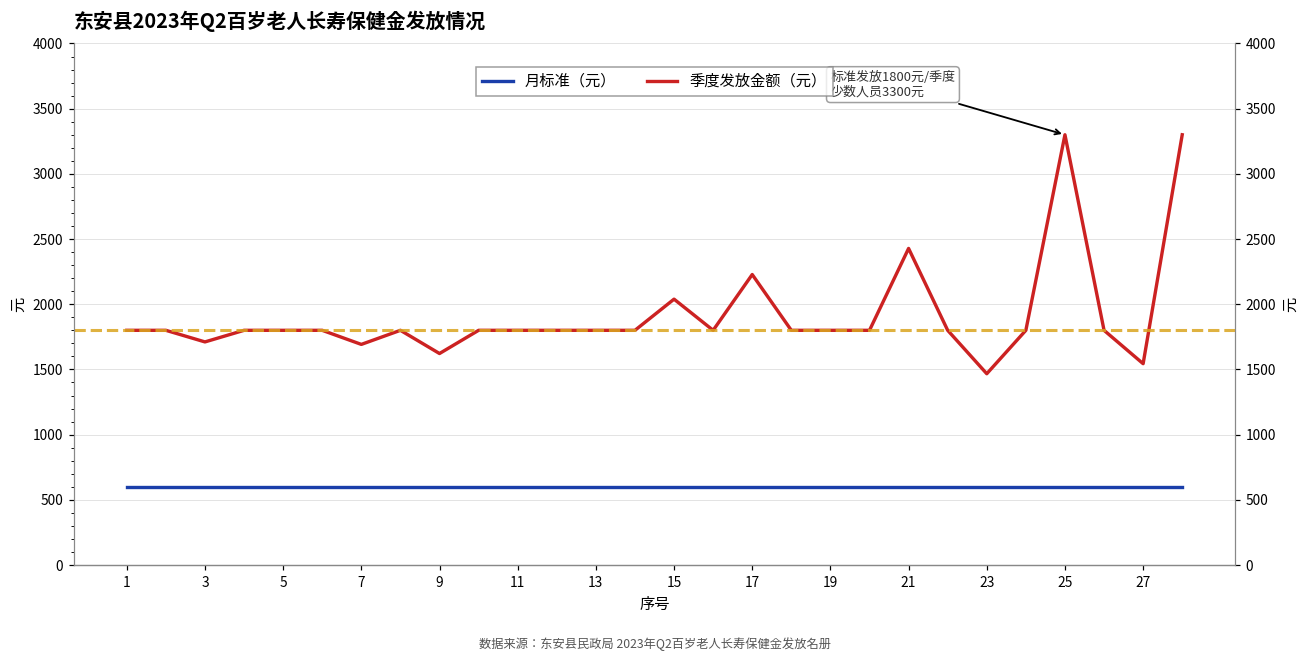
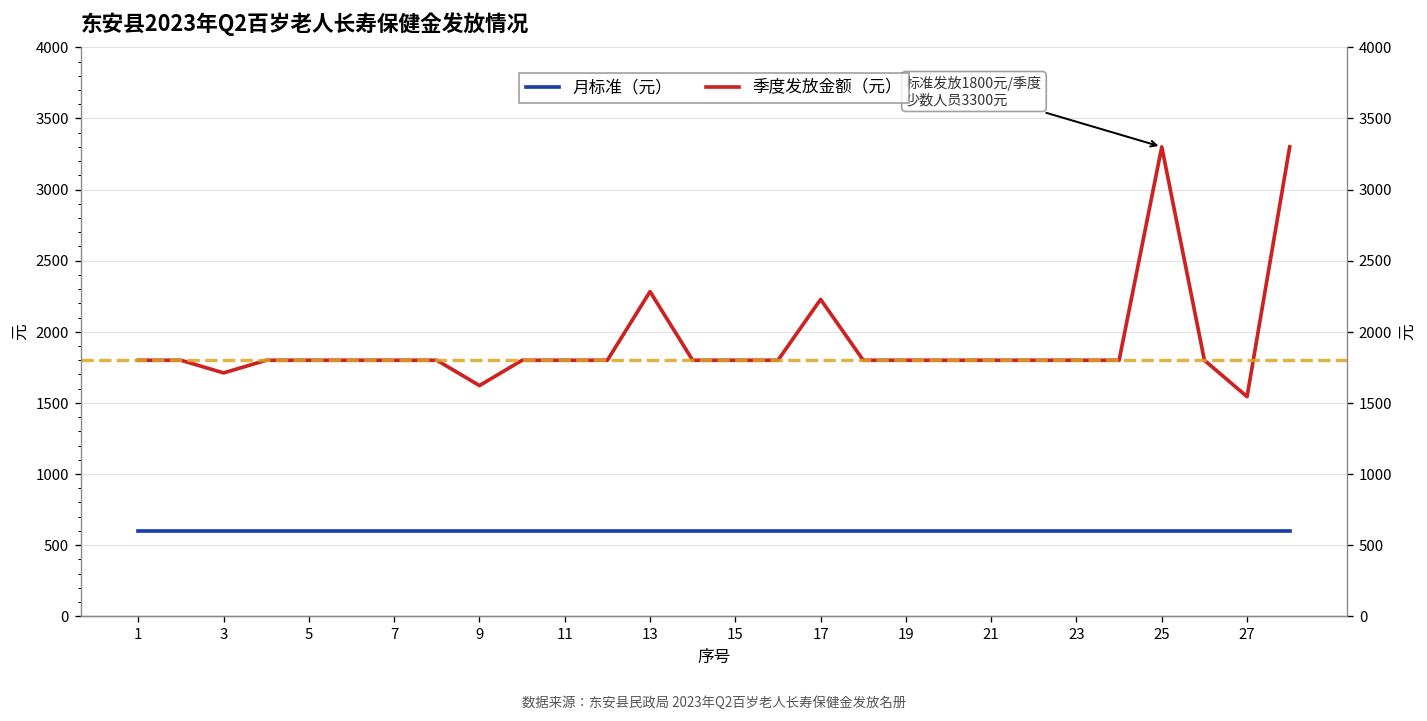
  {
    "月标准（元）": {
      "1": 600,
      "3": 600,
      "5": 600,
      "7": 600,
      "9": 600,
      "11": 600,
      "13": 600,
      "15": 600,
      "17": 600,
      "19": 600,
      "21": 600,
      "23": 600,
      "25": 600,
      "27": 600
    },
    "季度发放金额（元）": {
      "1": 1800,
      "3": 1710,
      "5": 1800,
-     "7": 1690,
+     "7": 1800,
      "9": 1620,
      "11": 1800,
-     "13": 1800,
-     "15": 2040,
+     "13": 2280,
+     "15": 1800,
      "17": 2230,
      "19": 1800,
-     "21": 2430,
-     "23": 1470,
+     "21": 1800,
+     "23": 1800,
      "25": 3300,
      "27": 1540
    }
  }
